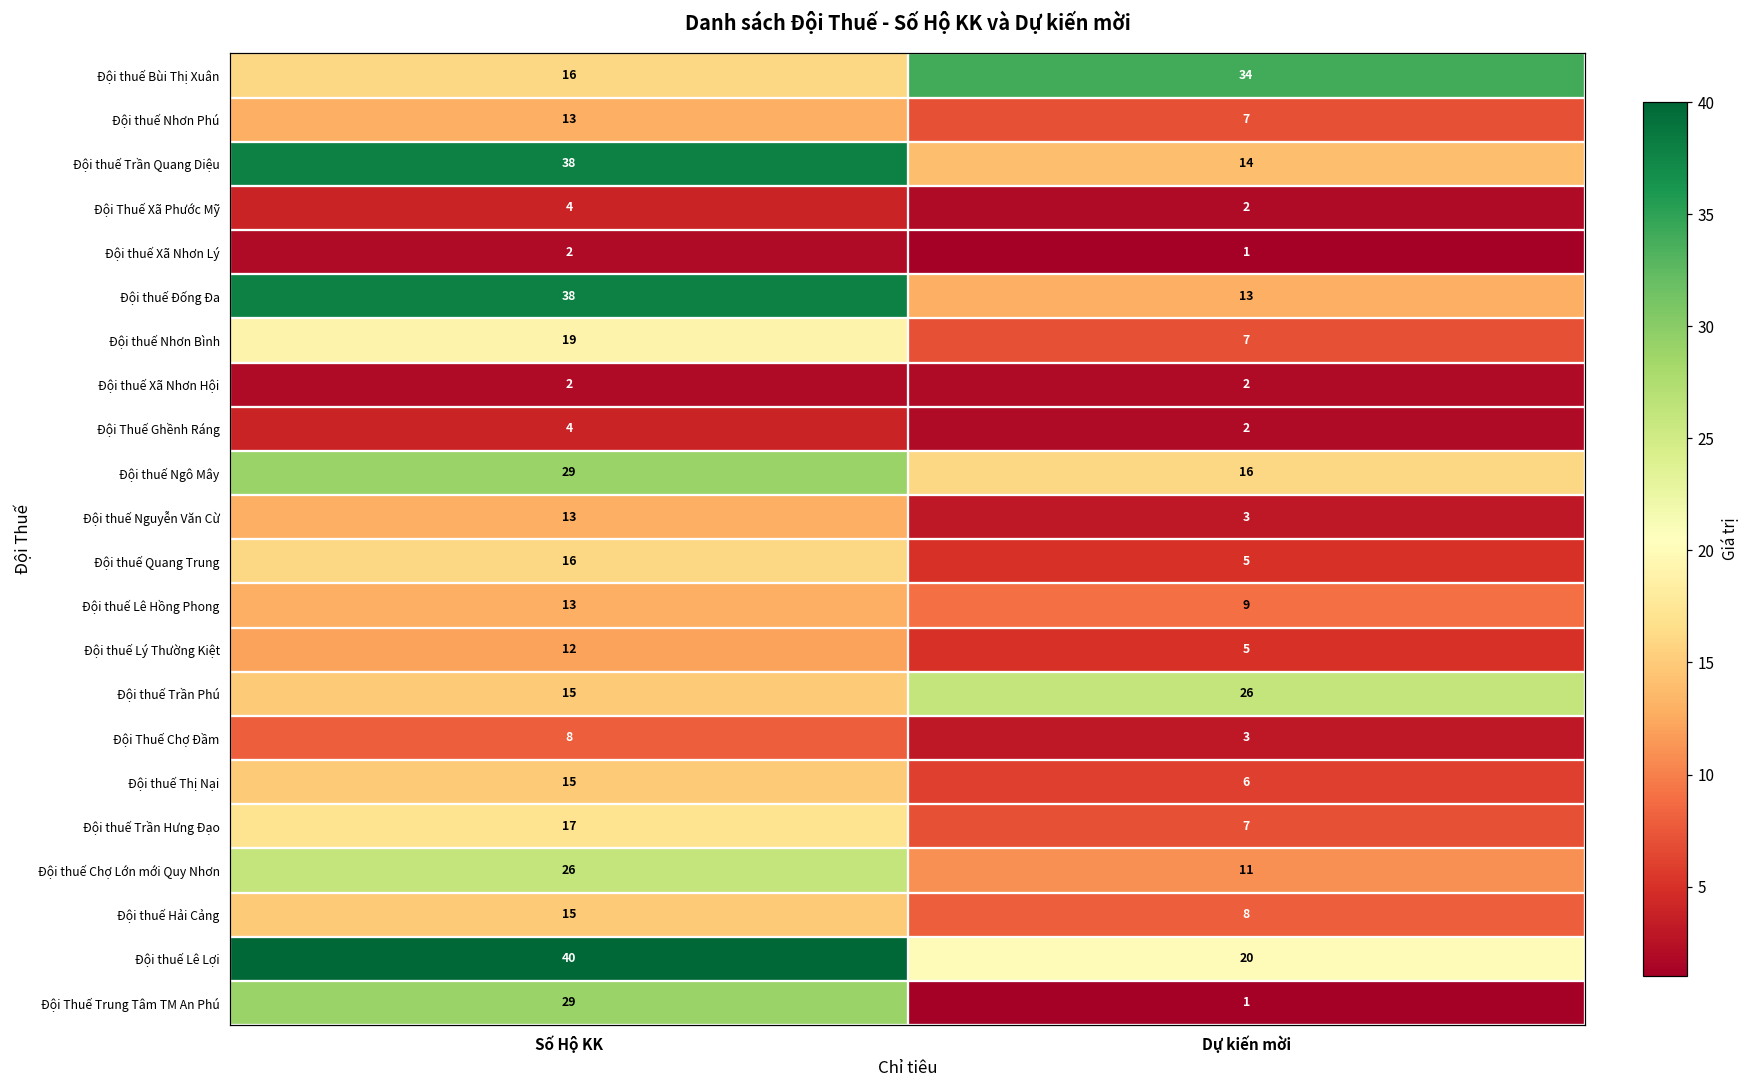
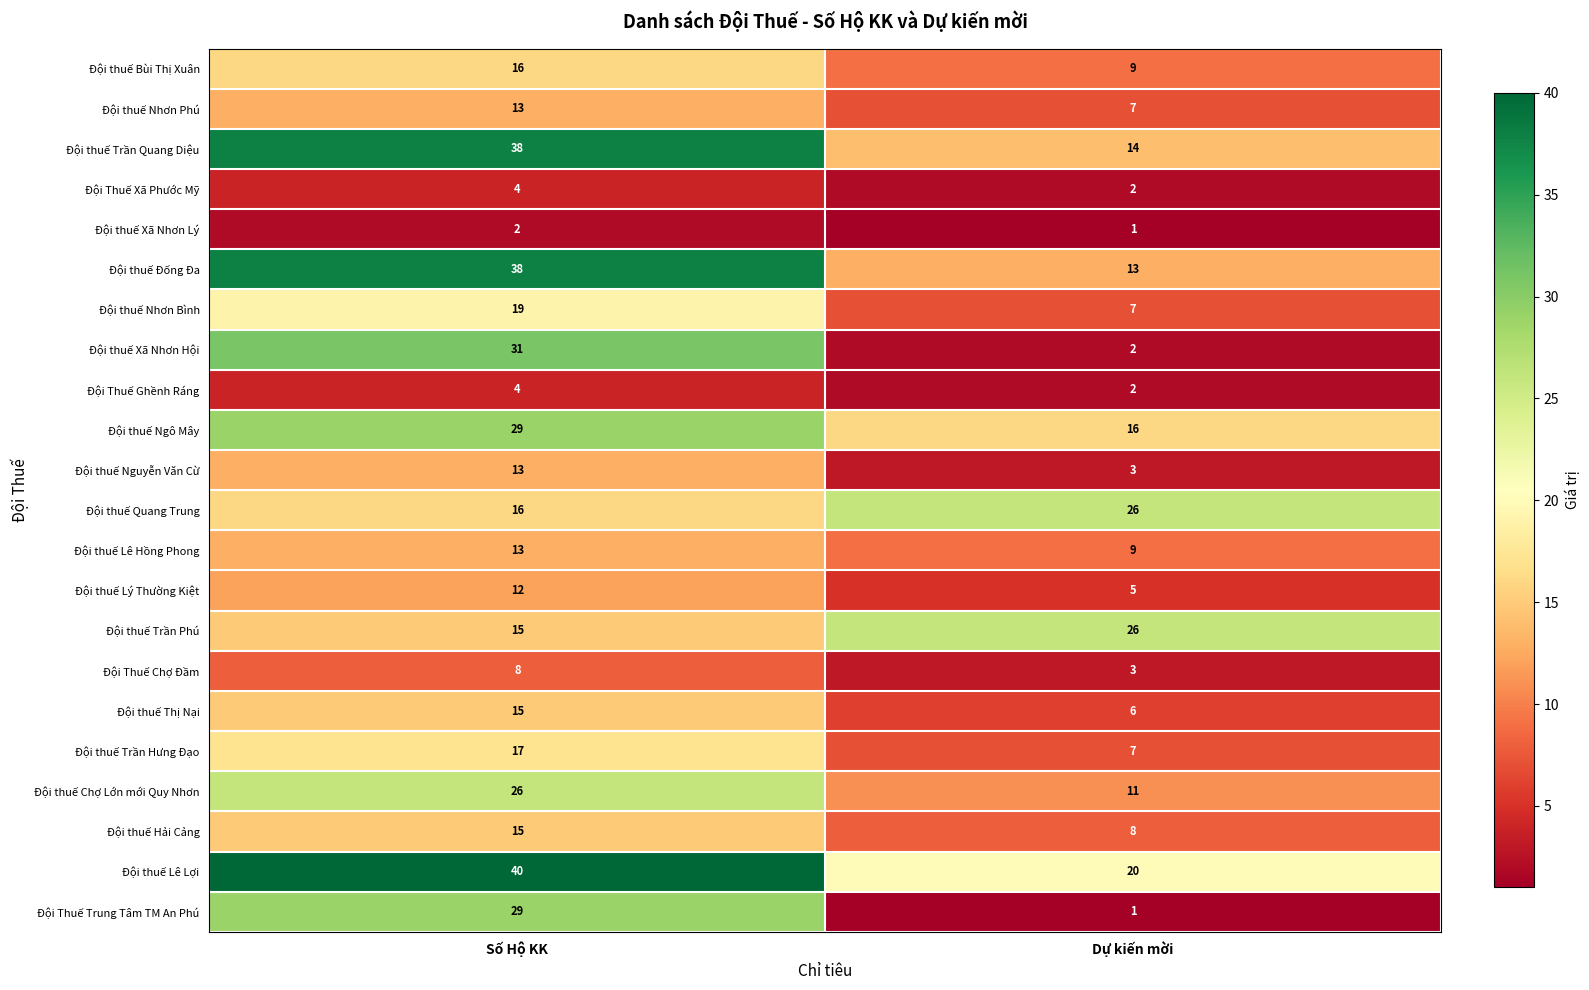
  {
    "Đội thuế Bùi Thị Xuân": {
      "Số Hộ KK": 16,
-     "Dự kiến mời": 34
+     "Dự kiến mời": 9
    },
    "Đội thuế Nhơn Phú": {
      "Số Hộ KK": 13,
      "Dự kiến mời": 7
    },
    "Đội thuế Trần Quang Diệu": {
      "Số Hộ KK": 38,
      "Dự kiến mời": 14
    },
    "Đội Thuế Xã Phước Mỹ": {
      "Số Hộ KK": 4,
      "Dự kiến mời": 2
    },
    "Đội thuế Xã Nhơn Lý": {
      "Số Hộ KK": 2,
      "Dự kiến mời": 1
    },
    "Đội thuế Đống Đa": {
      "Số Hộ KK": 38,
      "Dự kiến mời": 13
    },
    "Đội thuế Nhơn Bình": {
      "Số Hộ KK": 19,
      "Dự kiến mời": 7
    },
    "Đội thuế Xã Nhơn Hội": {
-     "Số Hộ KK": 2,
+     "Số Hộ KK": 31,
      "Dự kiến mời": 2
    },
    "Đội Thuế Ghềnh Ráng": {
      "Số Hộ KK": 4,
      "Dự kiến mời": 2
    },
    "Đội thuế Ngô Mây": {
      "Số Hộ KK": 29,
      "Dự kiến mời": 16
    },
    "Đội thuế Nguyễn Văn Cừ": {
      "Số Hộ KK": 13,
      "Dự kiến mời": 3
    },
    "Đội thuế Quang Trung": {
      "Số Hộ KK": 16,
-     "Dự kiến mời": 5
+     "Dự kiến mời": 26
    },
    "Đội thuế Lê Hồng Phong": {
      "Số Hộ KK": 13,
      "Dự kiến mời": 9
    },
    "Đội thuế Lý Thường Kiệt": {
      "Số Hộ KK": 12,
      "Dự kiến mời": 5
    },
    "Đội thuế Trần Phú": {
      "Số Hộ KK": 15,
      "Dự kiến mời": 26
    },
    "Đội Thuế Chợ Đầm": {
      "Số Hộ KK": 8,
      "Dự kiến mời": 3
    },
    "Đội thuế Thị Nại": {
      "Số Hộ KK": 15,
      "Dự kiến mời": 6
    },
    "Đội thuế Trần Hưng Đạo": {
      "Số Hộ KK": 17,
      "Dự kiến mời": 7
    },
    "Đội thuế Chợ Lớn mới Quy Nhơn": {
      "Số Hộ KK": 26,
      "Dự kiến mời": 11
    },
    "Đội thuế Hải Cảng": {
      "Số Hộ KK": 15,
      "Dự kiến mời": 8
    },
    "Đội thuế Lê Lợi": {
      "Số Hộ KK": 40,
      "Dự kiến mời": 20
    },
    "Đội Thuế Trung Tâm TM An Phú": {
      "Số Hộ KK": 29,
      "Dự kiến mời": 1
    }
  }
